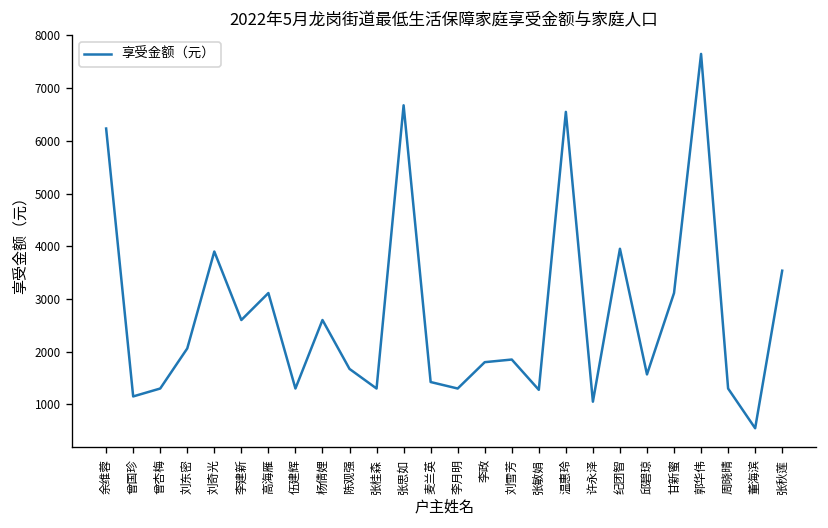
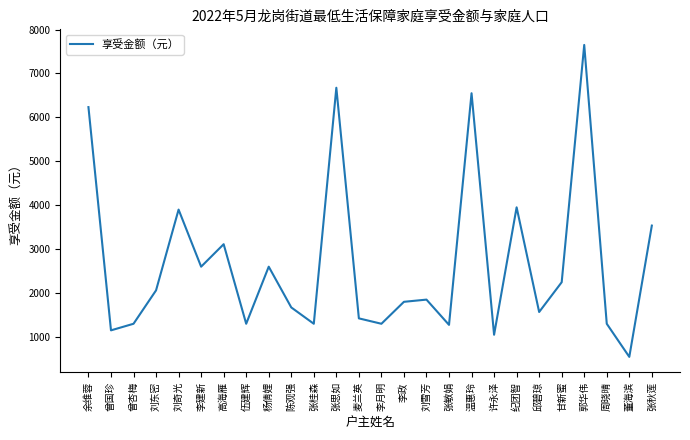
  {
    "余维蓉": 6200,
    "曾国珍": 1200,
    "曾杏梅": 1300,
    "刘东密": 2100,
    "刘奇光": 3900,
    "李建新": 2600,
    "高海雁": 3100,
    "伍建辉": 1300,
    "杨倩娌": 2600,
    "陈观强": 1700,
    "张桂森": 1300,
    "张思如": 6700,
    "麦兰英": 1400,
    "李月明": 1300,
    "李政": 1800,
    "刘雪芳": 1900,
    "张敏娟": 1300,
    "温惠玲": 6600,
    "许永泽": 1100,
    "纪团智": 4000,
    "邱碧琼": 1600,
-   "甘新蜜": 3100,
+   "甘新蜜": 2200,
    "郭华伟": 7700,
    "周晓晴": 1300,
    "董海滨": 500,
    "张秋莲": 3500
  }
